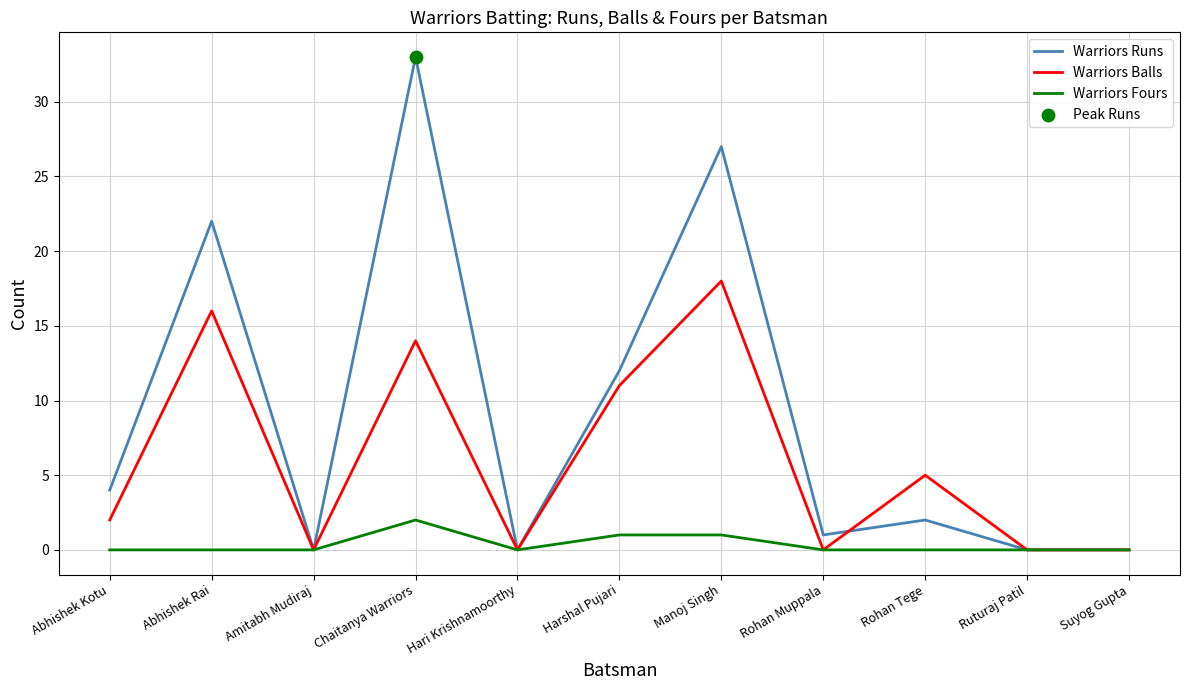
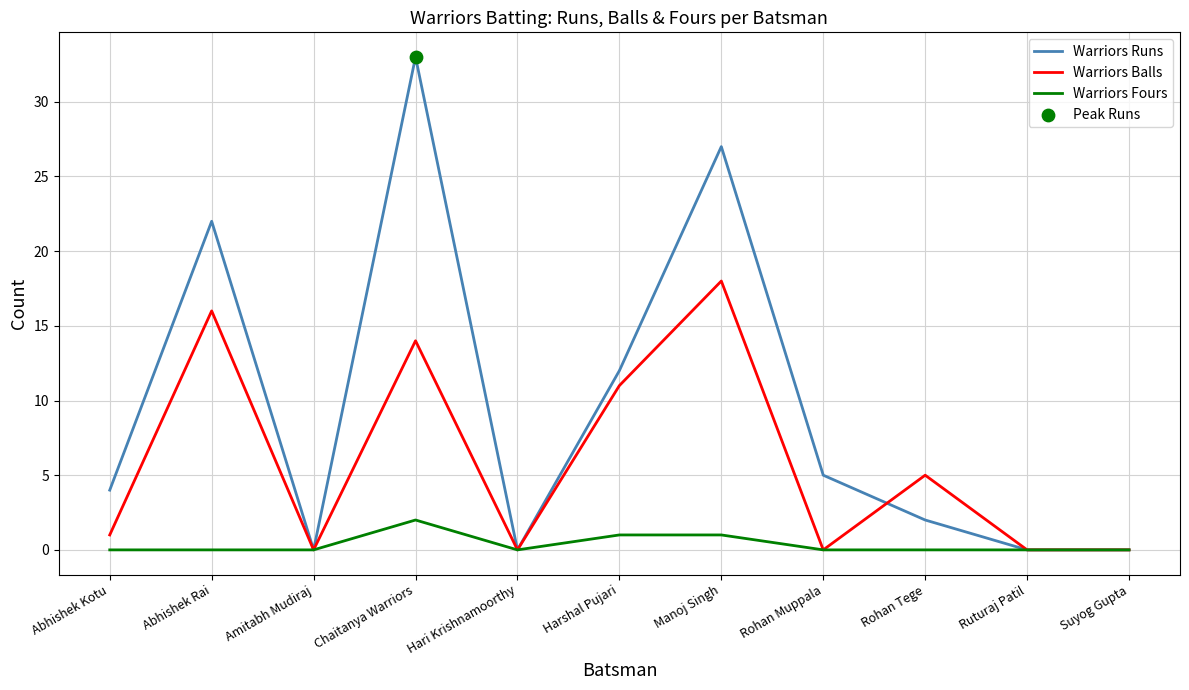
  {
    "Warriors Runs": {
      "Abhishek Kotu": 4,
      "Abhishek Rai": 22,
      "Harshal Pujari": 12,
      "Manoj Singh": 27,
-     "Rohan Muppala": 1,
+     "Rohan Muppala": 5,
      "Rohan Tege": 2
    },
    "Warriors Balls": {
-     "Abhishek Kotu": 2,
+     "Abhishek Kotu": 1,
      "Abhishek Rai": 16,
      "Chaitanya Warriors": 14,
      "Harshal Pujari": 11,
      "Manoj Singh": 18,
      "Rohan Tege": 5
    }
  }
